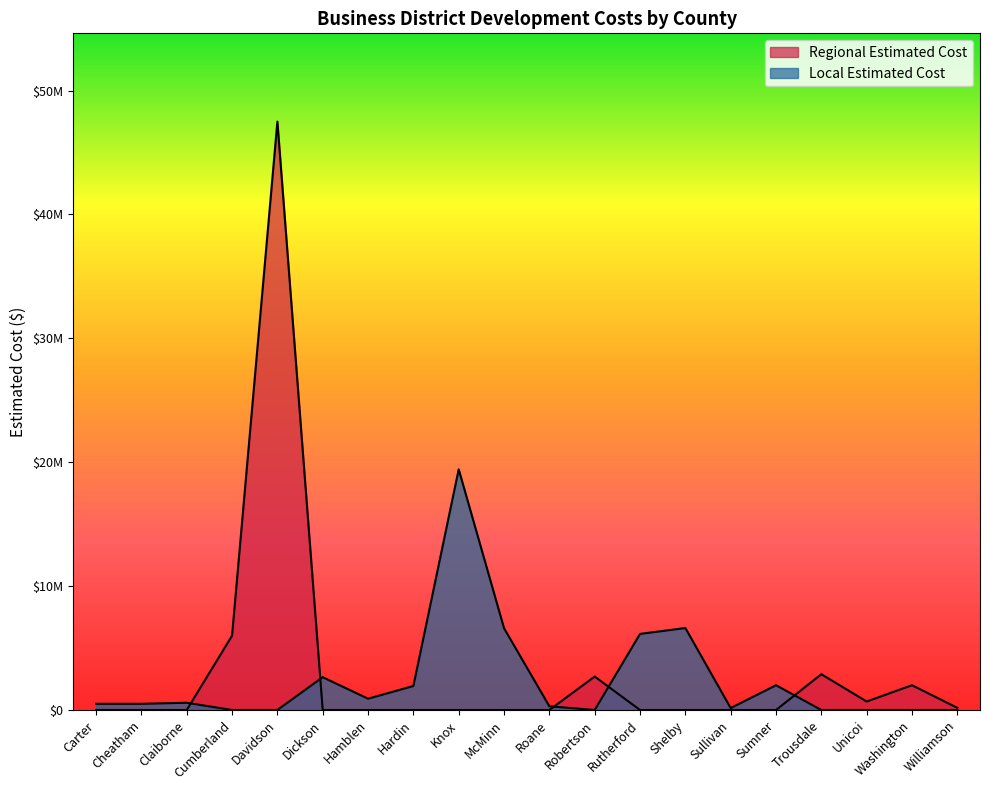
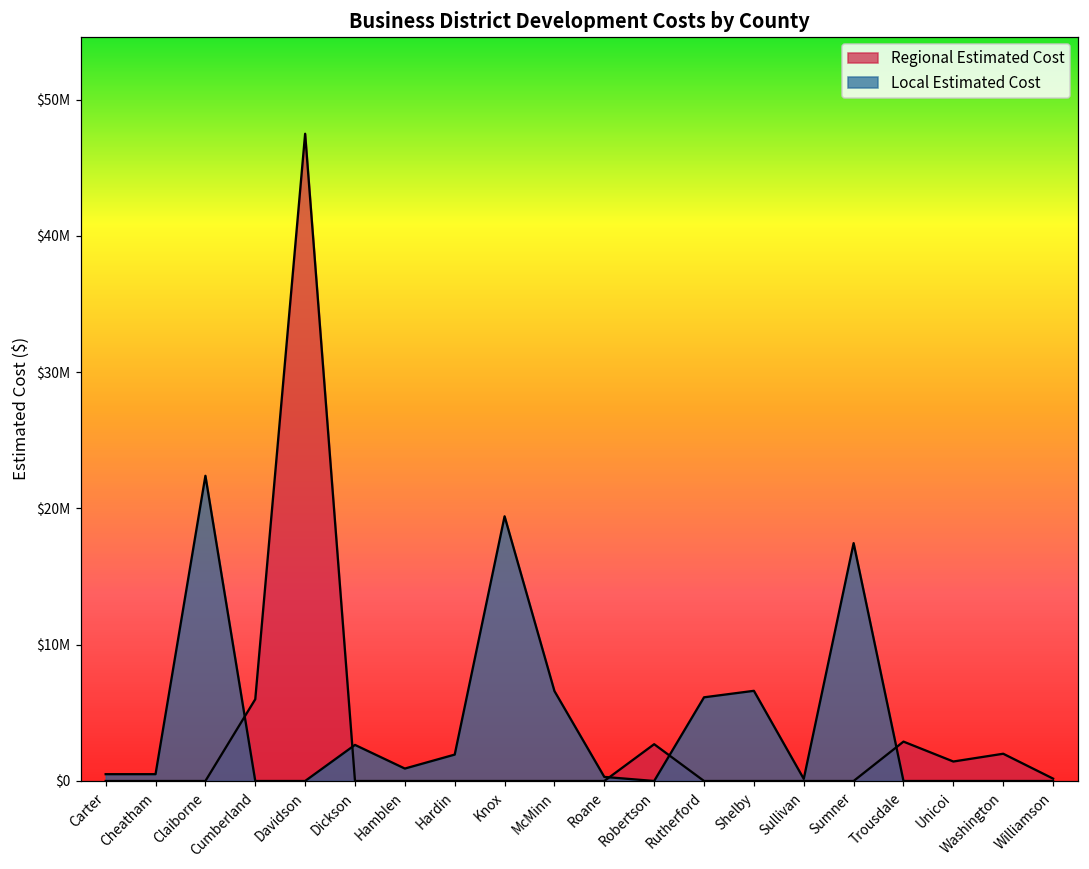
  {
    "Regional Estimated Cost": {
      "Carter": "$0",
      "Cheatham": "$0",
      "Claiborne": "$0",
      "Cumberland": "$6000000",
      "Davidson": "$47500000",
      "Dickson": "$0",
      "Hamblen": "$0",
      "Hardin": "$0",
      "Knox": "$0",
      "McMinn": "$0",
      "Roane": "$0",
      "Robertson": "$2700000",
      "Rutherford": "$0",
      "Shelby": "$0",
      "Sumner": "$0",
      "Trousdale": "$2900000",
-     "Unicoi": "$700000",
+     "Unicoi": "$1400000",
      "Washington": "$2000000"
    },
    "Local Estimated Cost": {
      "Carter": "$500000",
      "Cheatham": "$500000",
-     "Claiborne": "$600000",
+     "Claiborne": "$22400000",
      "Cumberland": "$0",
      "Davidson": "$0",
      "Dickson": "$2600000",
      "Hamblen": "$900000",
      "Hardin": "$1900000",
      "Knox": "$19400000",
      "McMinn": "$6600000",
      "Roane": "$300000",
      "Robertson": "$0",
      "Rutherford": "$6100000",
      "Shelby": "$6600000",
-     "Sumner": "$2000000",
+     "Sumner": "$17500000",
      "Trousdale": "$0",
      "Unicoi": "$0",
      "Washington": "$0"
    }
  }
